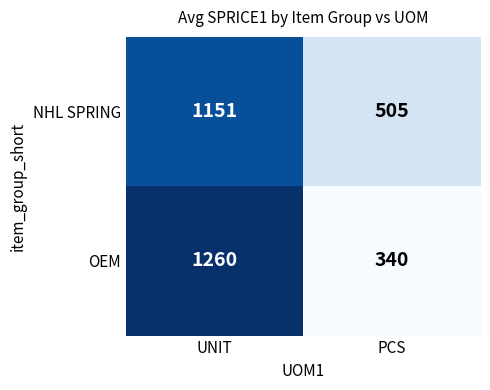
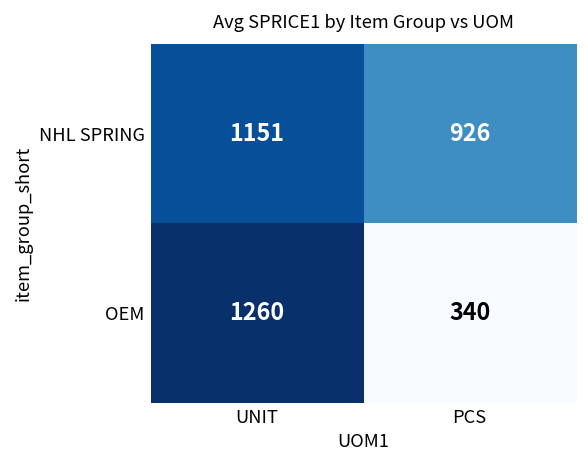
  {
    "NHL SPRING": {
      "UNIT": 1151,
-     "PCS": 505
+     "PCS": 926
    },
    "OEM": {
      "UNIT": 1260,
      "PCS": 340
    }
  }
